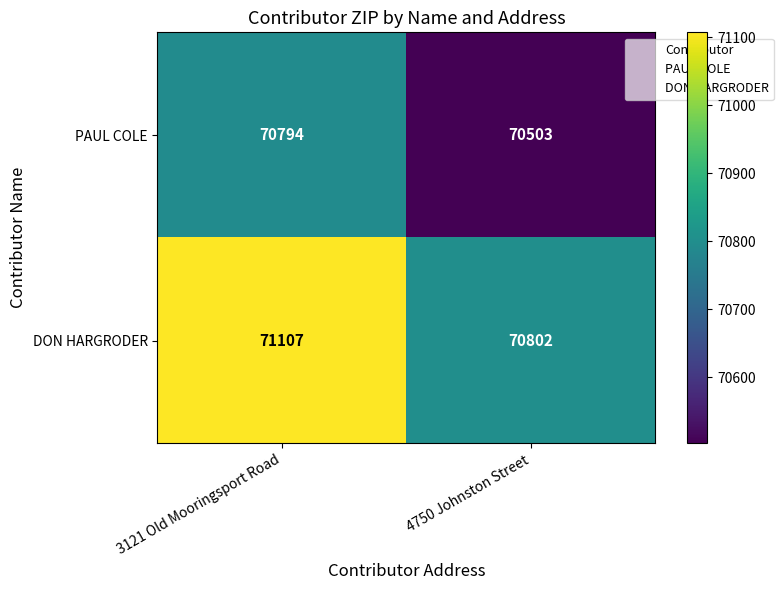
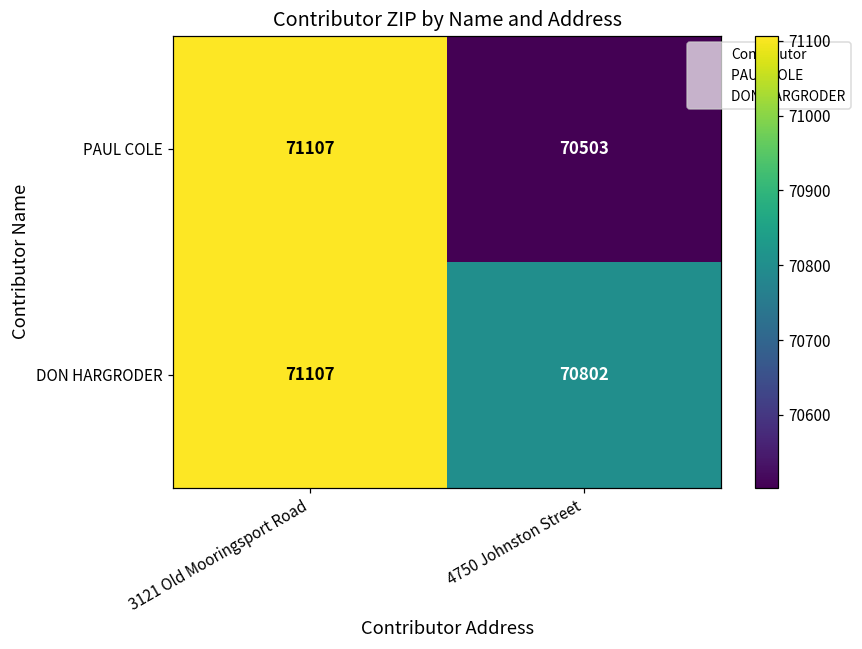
  {
    "PAUL COLE": {
-     "3121 Old Mooringsport Road": 70794,
+     "3121 Old Mooringsport Road": 71107,
      "4750 Johnston Street": 70503
    },
    "DON HARGRODER": {
      "3121 Old Mooringsport Road": 71107,
      "4750 Johnston Street": 70802
    }
  }
